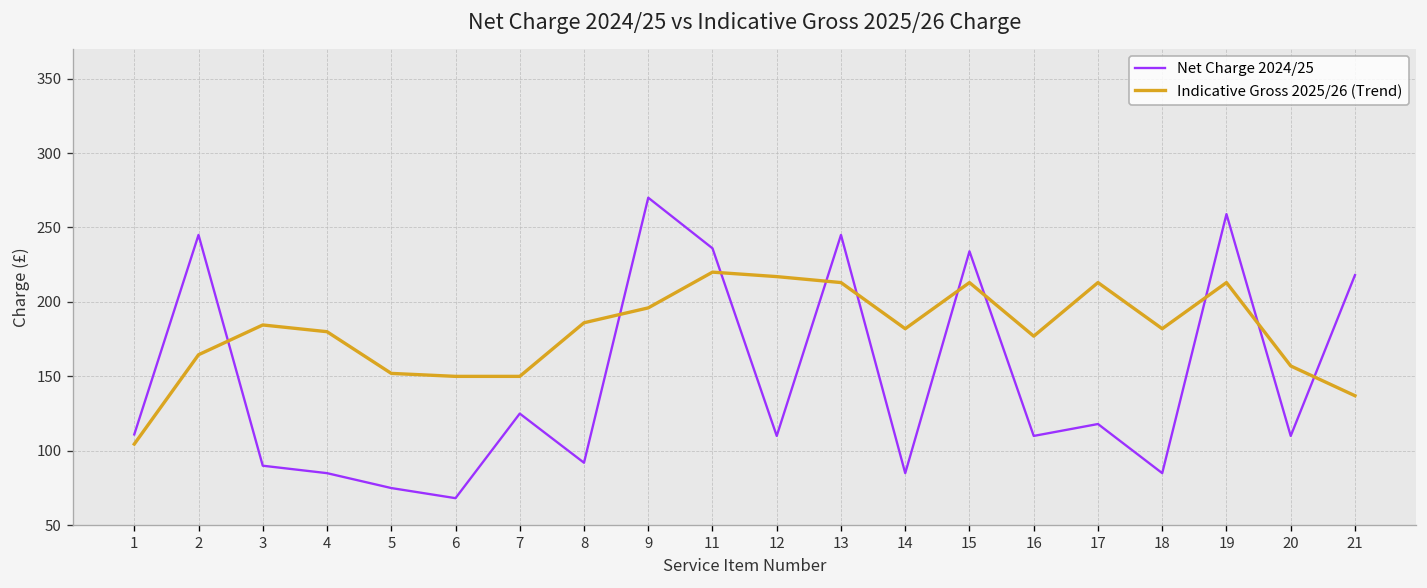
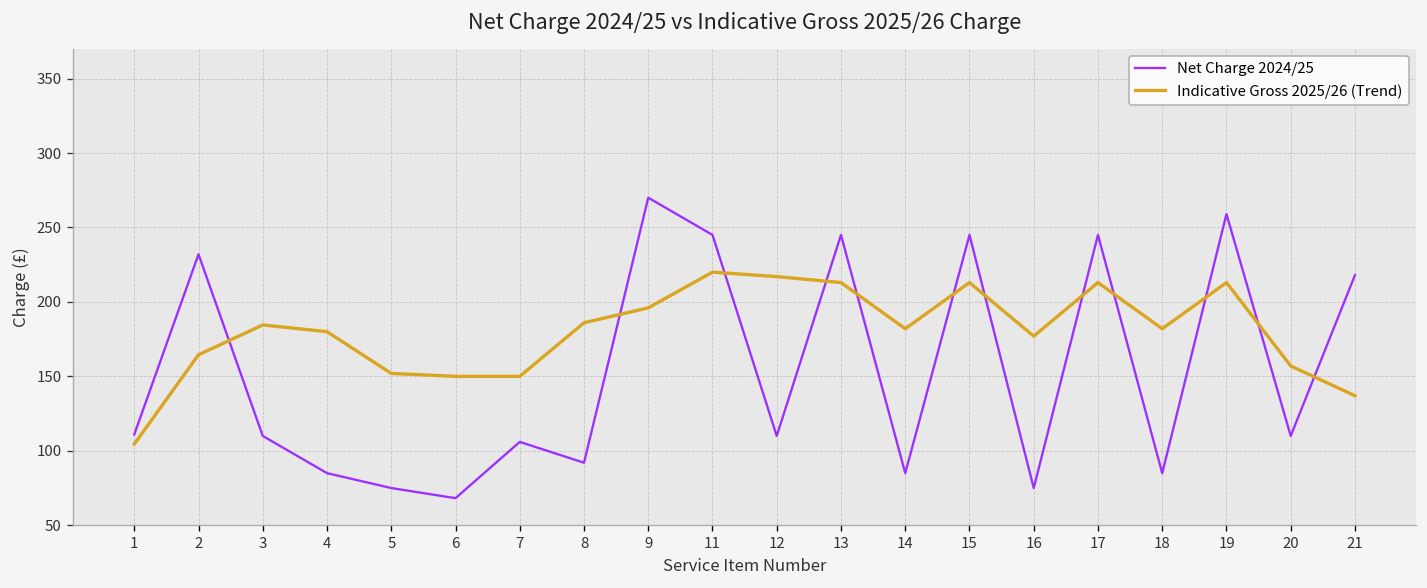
  {
    "Net Charge 2024/25": {
      "1": 111,
-     "2": 245,
-     "3": 90,
+     "2": 232,
+     "3": 110,
      "4": 85,
      "5": 75,
      "6": 68,
-     "7": 125,
+     "7": 106,
      "8": 92,
      "9": 270,
-     "11": 236,
+     "11": 245,
      "12": 110,
      "13": 245,
      "14": 85,
-     "15": 234,
-     "16": 110,
-     "17": 118,
+     "15": 245,
+     "16": 75,
+     "17": 245,
      "18": 85,
      "19": 259,
      "20": 110,
      "21": 218
    },
    "Indicative Gross 2025/26 (Trend)": {
      "1": 105,
      "2": 165,
      "3": 185,
      "4": 180,
      "5": 152,
      "6": 150,
      "7": 150,
      "8": 186,
      "9": 196,
      "11": 220,
      "12": 217,
      "13": 213,
      "14": 182,
      "15": 213,
      "16": 177,
      "17": 213,
      "18": 182,
      "19": 213,
      "20": 157,
      "21": 137
    }
  }
